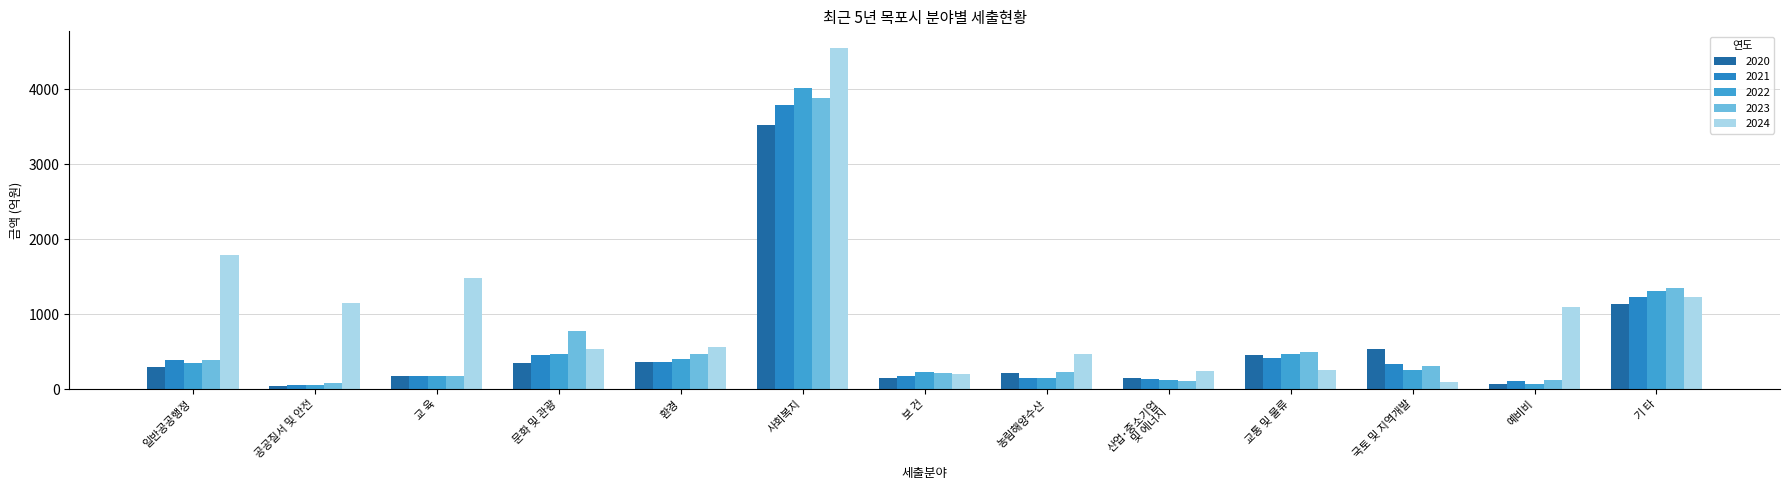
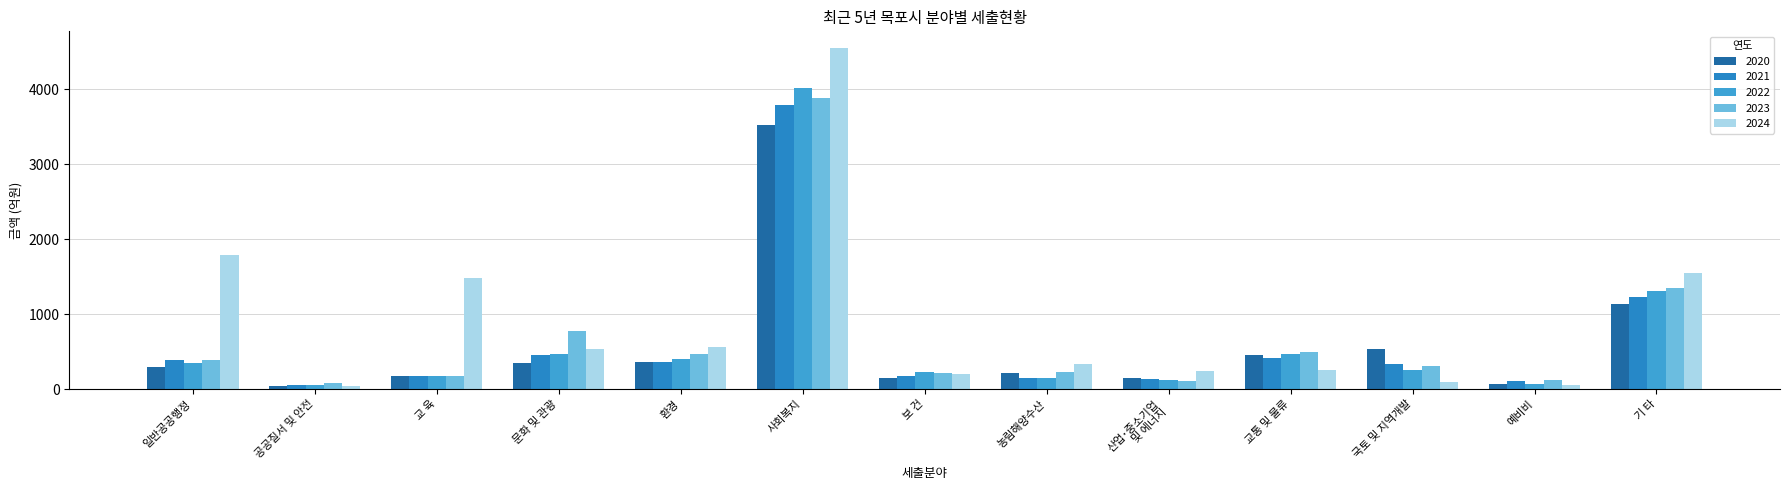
  {
    "2024": {
      "일반공공행정": 1800,
-     "공공질서 및 안전": 1200,
+     "공공질서 및 안전": 0,
      "교 육": 1500,
      "문화 및 관광": 500,
      "환경": 600,
      "사회복지": 4500,
      "보 건": 200,
-     "농림해양수산": 500,
+     "농림해양수산": 300,
      "산업･중소기업 및 에너지": 200,
      "교통 및 물류": 300,
      "국토 및 지역개발": 100,
-     "예비비": 1100,
-     "기 타": 1200
+     "예비비": 100,
+     "기 타": 1600
    }
  }
